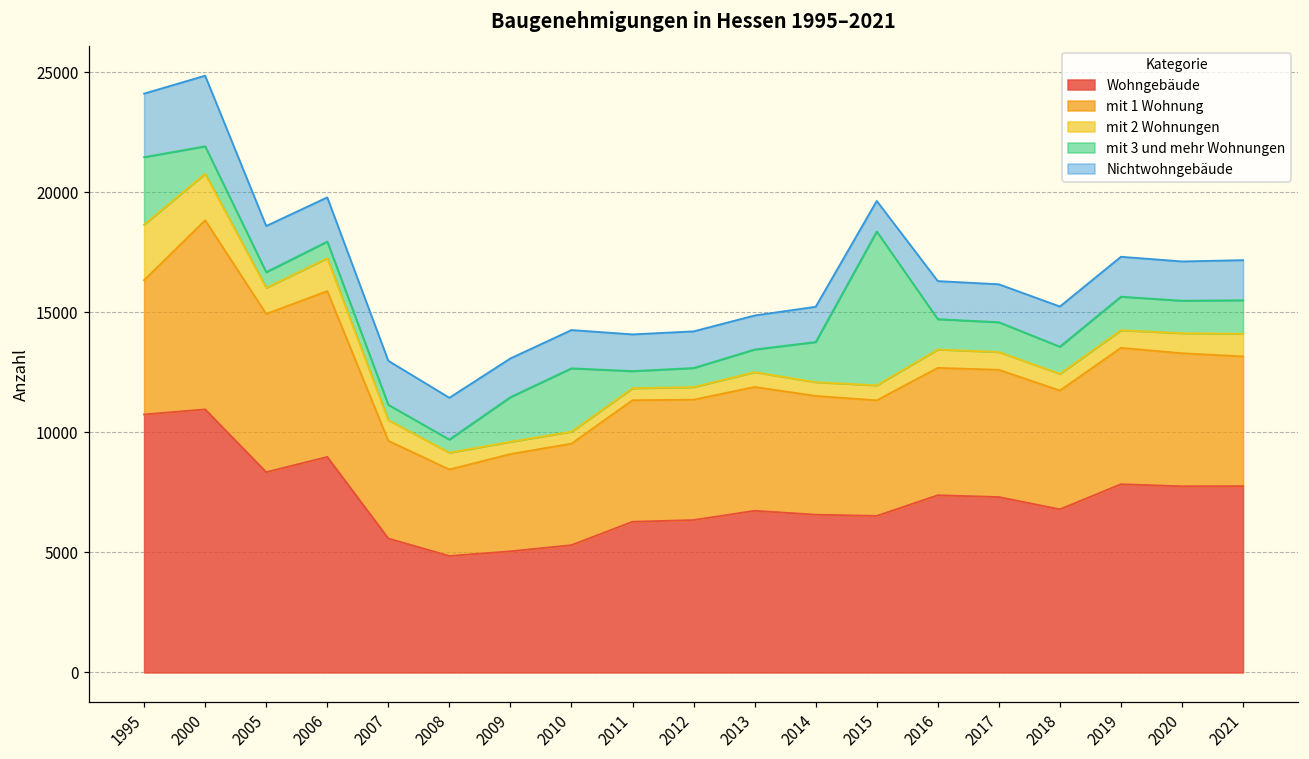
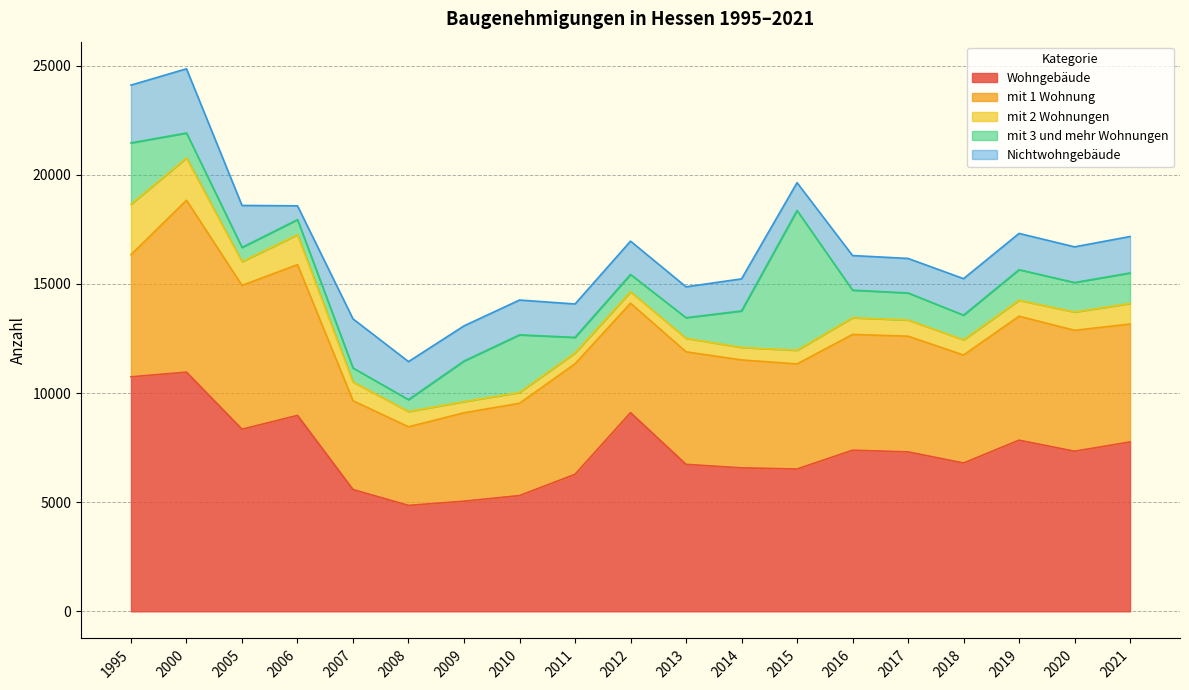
  {
    "Wohngebäude": {
      "1995": 10700,
      "2000": 11000,
      "2005": 8300,
      "2006": 9000,
      "2007": 5600,
      "2008": 4900,
      "2009": 5000,
      "2010": 5300,
      "2011": 6300,
-     "2012": 6300,
+     "2012": 9100,
      "2013": 6700,
      "2014": 6600,
      "2015": 6500,
      "2016": 7400,
      "2017": 7300,
      "2018": 6800,
      "2019": 7800,
-     "2020": 7800,
+     "2020": 7300,
      "2021": 7800
    },
    "mit 3 und mehr Wohnungen": {
      "1995": 2800,
      "2000": 1100,
      "2005": 700,
      "2006": 700,
      "2007": 600,
      "2008": 500,
      "2009": 1900,
      "2010": 2600,
      "2011": 700,
      "2012": 800,
      "2013": 900,
      "2014": 1700,
      "2015": 6400,
      "2016": 1300,
      "2017": 1200,
      "2018": 1100,
      "2019": 1400,
      "2020": 1400,
      "2021": 1400
    },
    "Nichtwohngebäude": {
      "1995": 2600,
      "2000": 2900,
      "2005": 1900,
-     "2006": 1800,
-     "2007": 1800,
+     "2006": 600,
+     "2007": 2300,
      "2008": 1700,
      "2009": 1600,
      "2010": 1600,
      "2011": 1500,
      "2012": 1500,
      "2013": 1400,
      "2014": 1500,
      "2015": 1300,
      "2016": 1600,
      "2017": 1600,
      "2018": 1700,
      "2019": 1700,
      "2020": 1600,
      "2021": 1700
    }
  }
